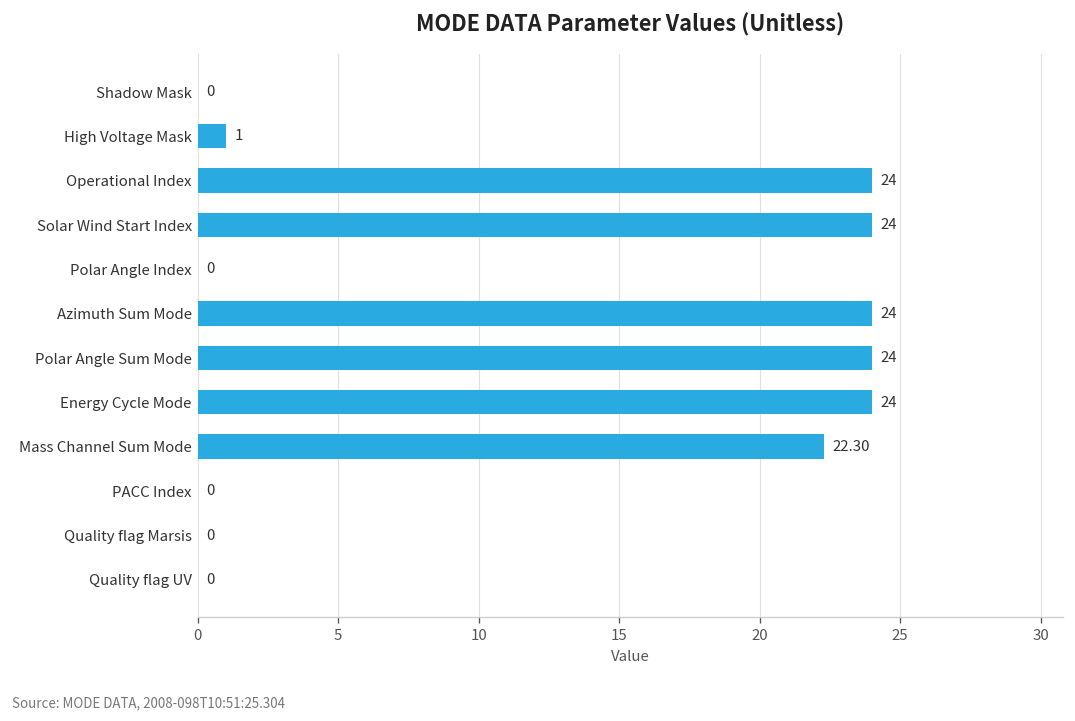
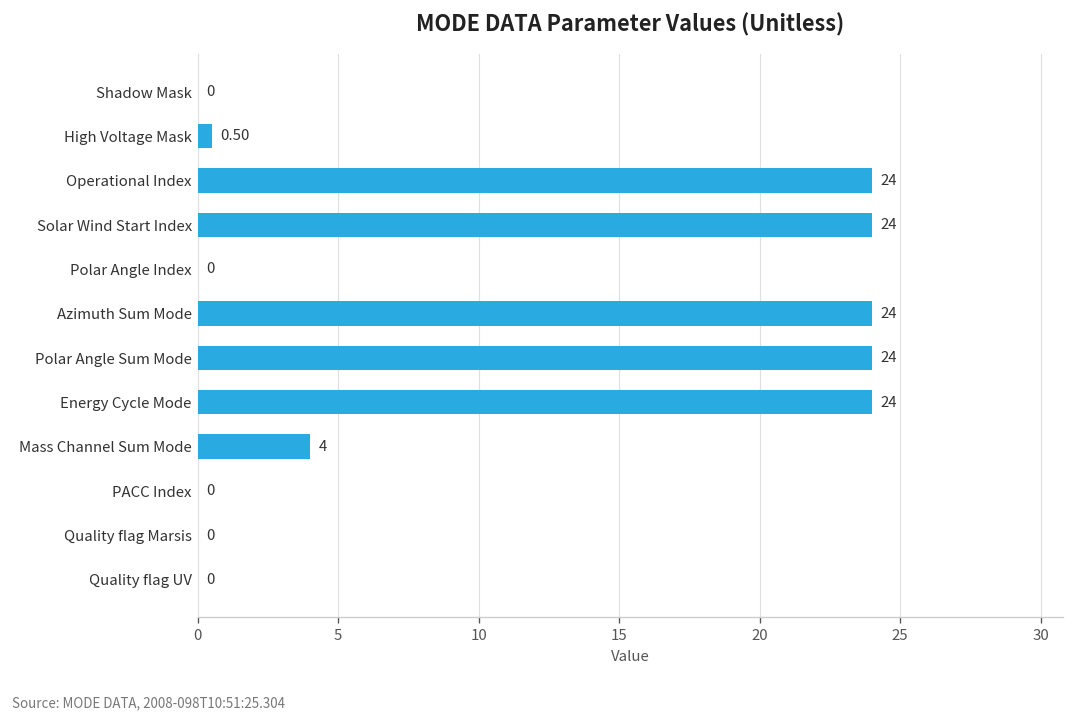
  {
    "Shadow Mask": 0,
-   "High Voltage Mask": 1,
+   "High Voltage Mask": 0.50,
    "Operational Index": 24,
    "Solar Wind Start Index": 24,
    "Polar Angle Index": 0,
    "Azimuth Sum Mode": 24,
    "Polar Angle Sum Mode": 24,
    "Energy Cycle Mode": 24,
-   "Mass Channel Sum Mode": 22.30,
+   "Mass Channel Sum Mode": 4,
    "PACC Index": 0,
    "Quality flag Marsis": 0,
    "Quality flag UV": 0
  }
